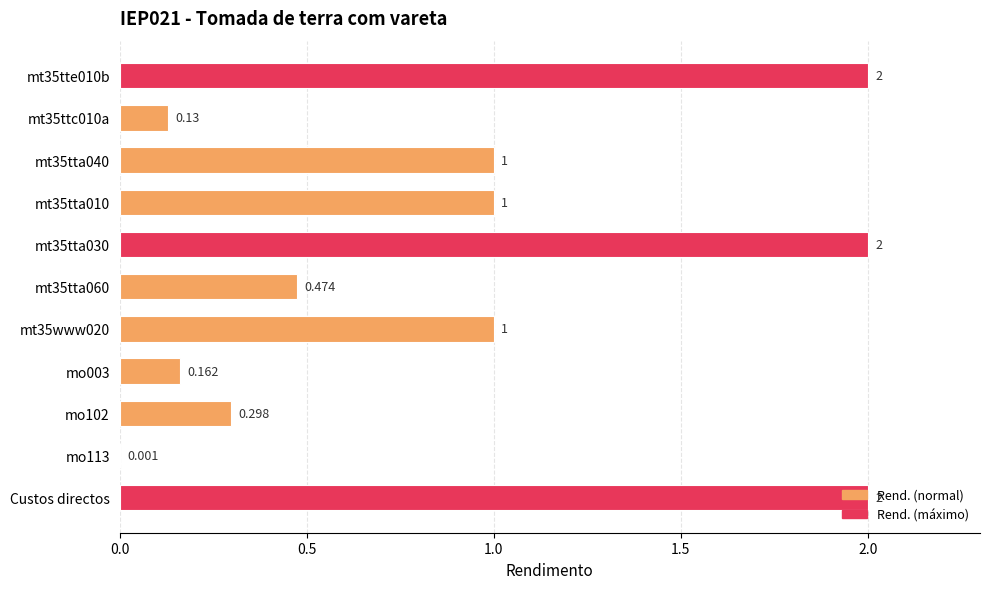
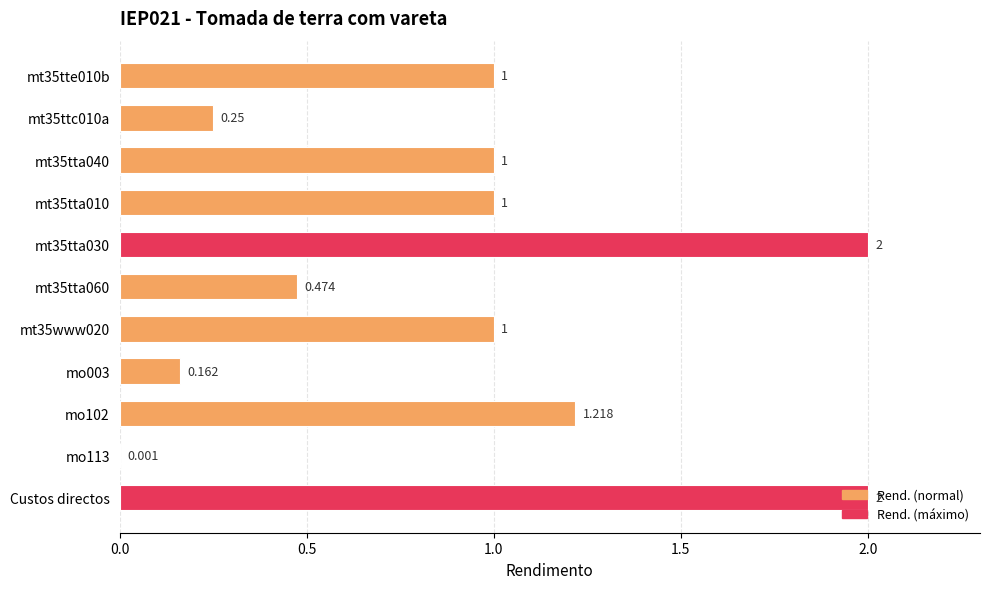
  {
-   "mt35tte010b": 2,
-   "mt35ttc010a": 0.13,
+   "mt35tte010b": 1,
+   "mt35ttc010a": 0.25,
    "mt35tta040": 1,
    "mt35tta010": 1,
    "mt35tta030": 2,
    "mt35tta060": 0.474,
    "mt35www020": 1,
    "mo003": 0.162,
-   "mo102": 0.298,
+   "mo102": 1.218,
    "mo113": 0.001,
    "Custos directos": 2
  }
